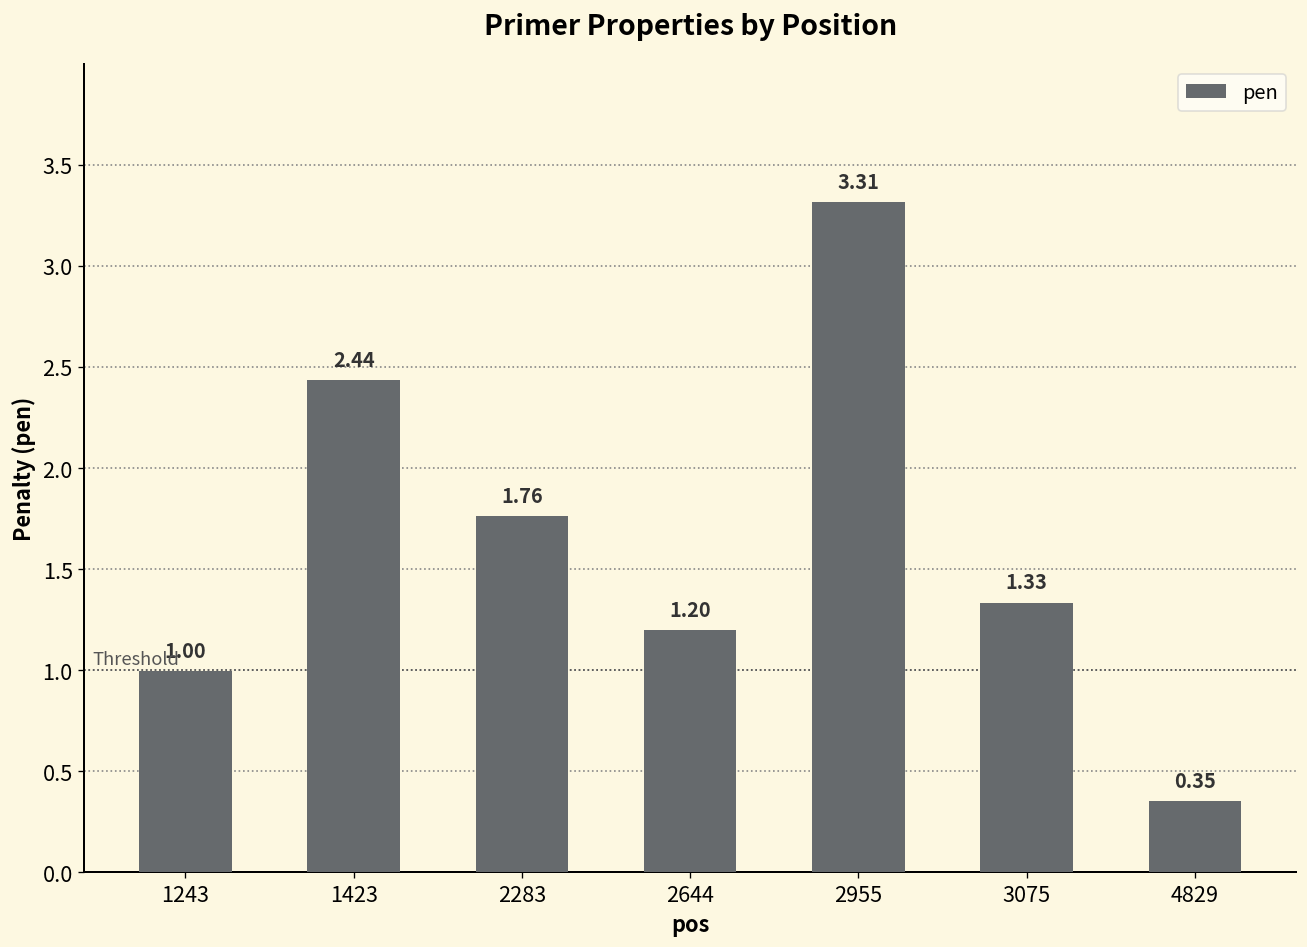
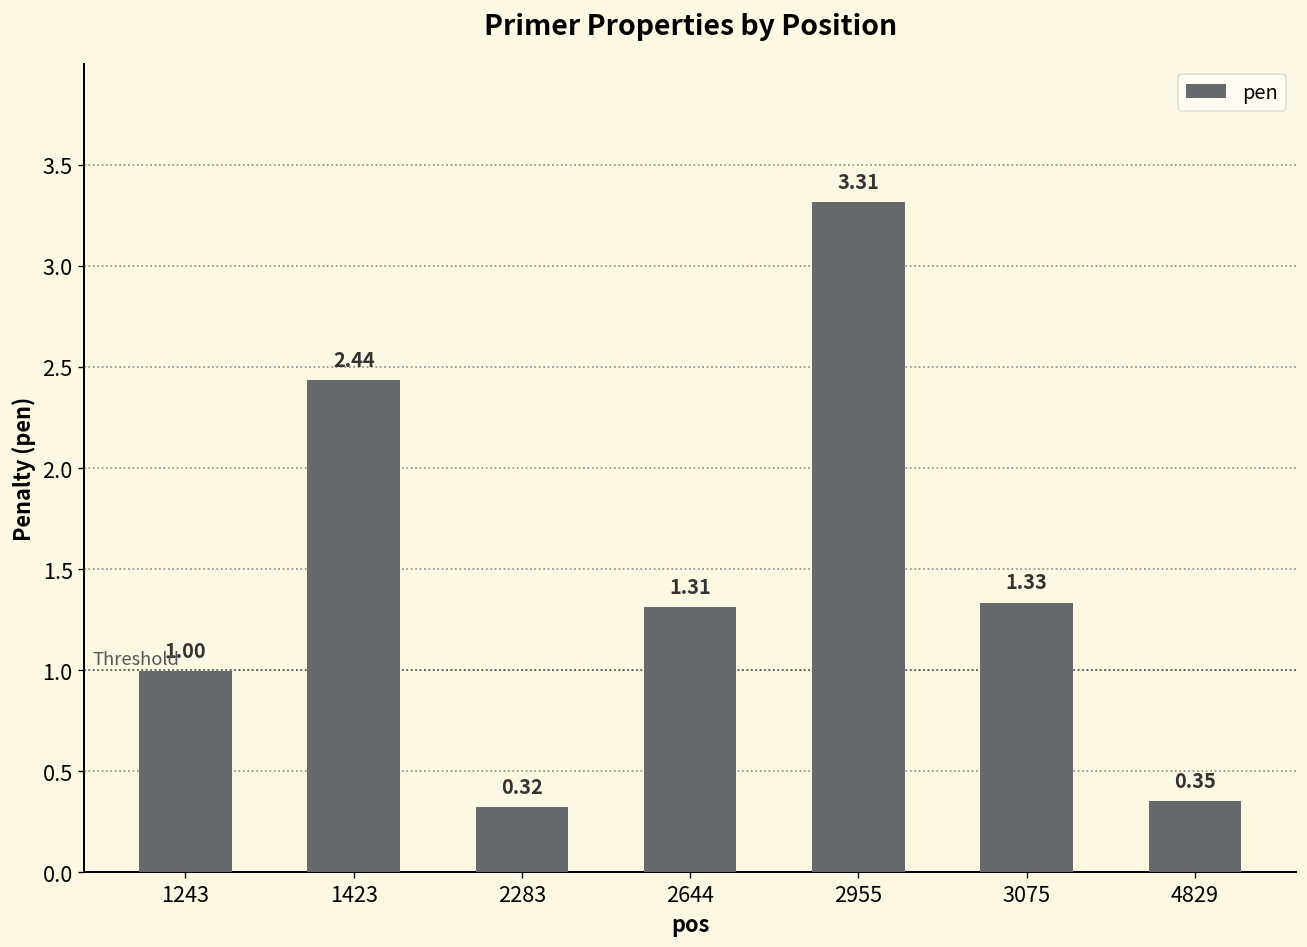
  {
    "1423": 2.44,
-   "2283": 1.76,
-   "2644": 1.20,
+   "2283": 0.32,
+   "2644": 1.31,
    "2955": 3.31,
    "3075": 1.33,
    "4829": 0.35
  }
